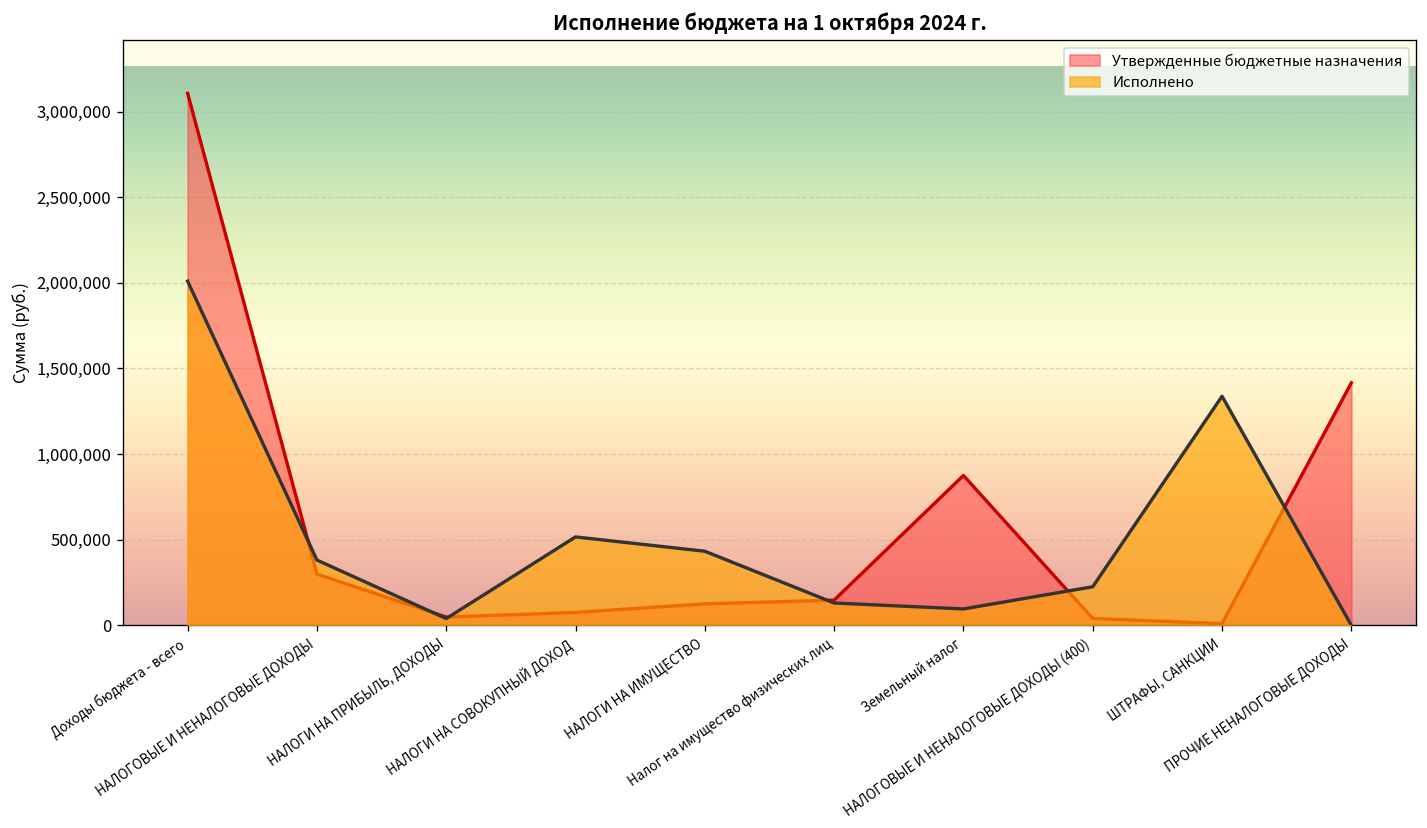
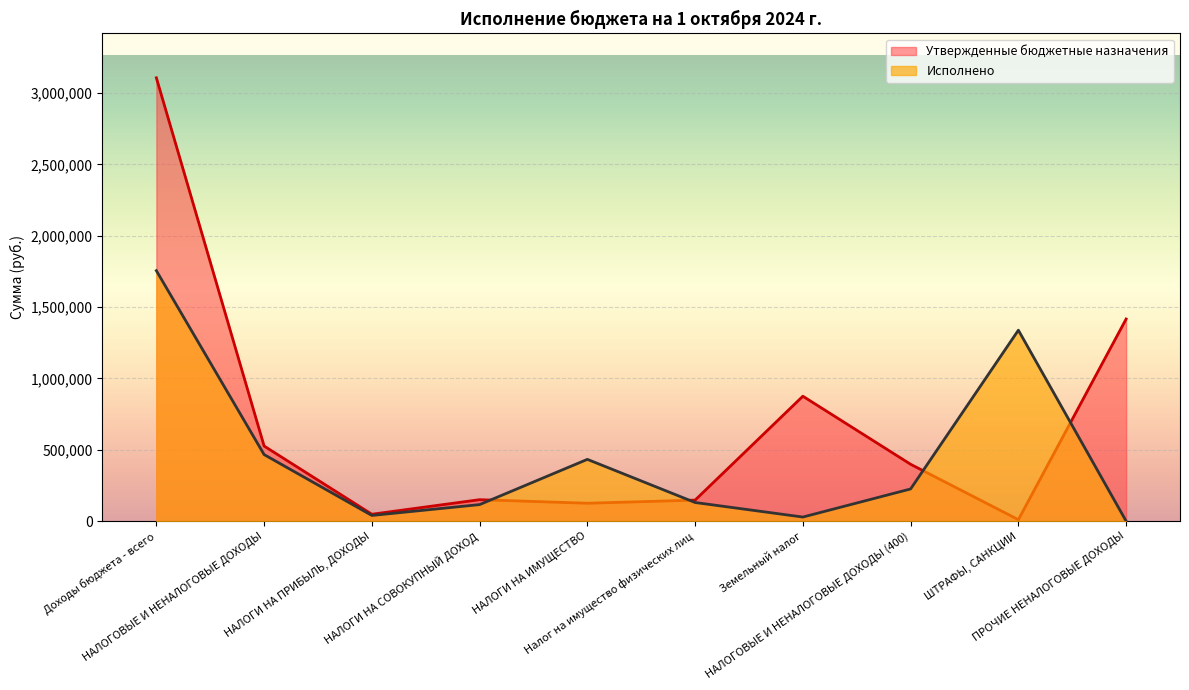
  {
    "Утвержденные бюджетные назначения": {
      "Доходы бюджета - всего": "3,110,000",
-     "НАЛОГОВЫЕ И НЕНАЛОГОВЫЕ ДОХОДЫ": "300,000",
-     "НАЛОГИ НА СОВОКУПНЫЙ ДОХОД": "80,000",
+     "НАЛОГОВЫЕ И НЕНАЛОГОВЫЕ ДОХОДЫ": "530,000",
+     "НАЛОГИ НА СОВОКУПНЫЙ ДОХОД": "150,000",
      "НАЛОГИ НА ИМУЩЕСТВО": "130,000",
      "Земельный налог": "880,000",
-     "НАЛОГОВЫЕ И НЕНАЛОГОВЫЕ ДОХОДЫ (400)": "40,000",
+     "НАЛОГОВЫЕ И НЕНАЛОГОВЫЕ ДОХОДЫ (400)": "400,000",
      "ШТРАФЫ, САНКЦИИ": "10,000",
      "ПРОЧИЕ НЕНАЛОГОВЫЕ ДОХОДЫ": "1,420,000"
    },
    "Исполнено": {
-     "Доходы бюджета - всего": "2,010,000",
-     "НАЛОГОВЫЕ И НЕНАЛОГОВЫЕ ДОХОДЫ": "380,000",
-     "НАЛОГИ НА СОВОКУПНЫЙ ДОХОД": "520,000",
+     "Доходы бюджета - всего": "1,750,000",
+     "НАЛОГОВЫЕ И НЕНАЛОГОВЫЕ ДОХОДЫ": "470,000",
+     "НАЛОГИ НА СОВОКУПНЫЙ ДОХОД": "120,000",
      "НАЛОГИ НА ИМУЩЕСТВО": "430,000",
-     "Земельный налог": "100,000",
+     "Земельный налог": "30,000",
      "НАЛОГОВЫЕ И НЕНАЛОГОВЫЕ ДОХОДЫ (400)": "230,000",
      "ШТРАФЫ, САНКЦИИ": "1,340,000",
      "ПРОЧИЕ НЕНАЛОГОВЫЕ ДОХОДЫ": "0"
    }
  }
